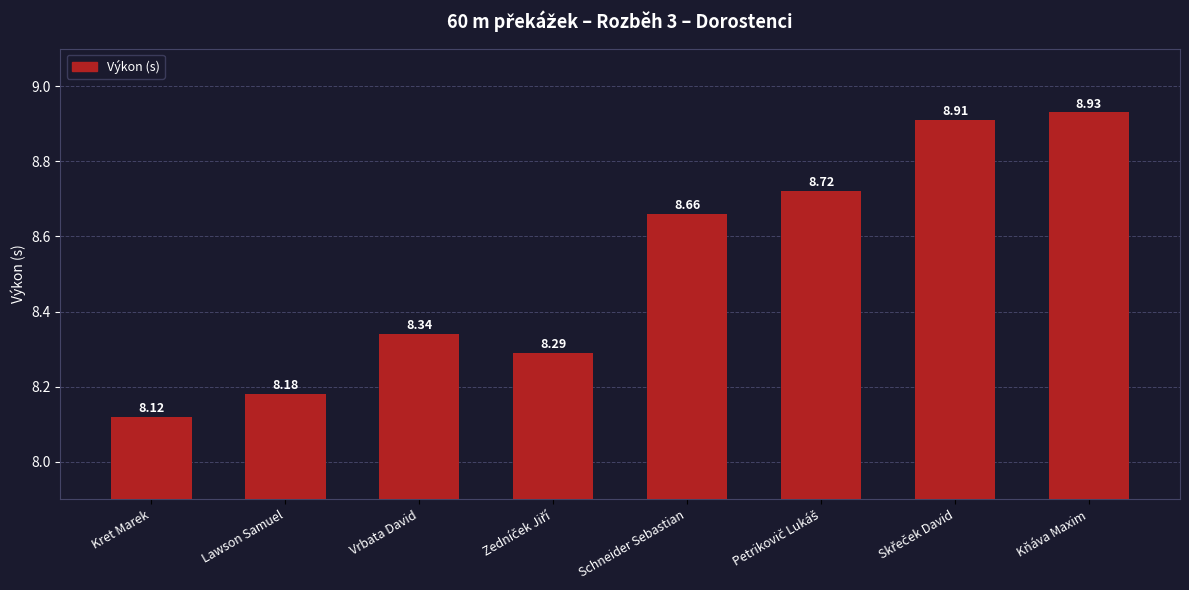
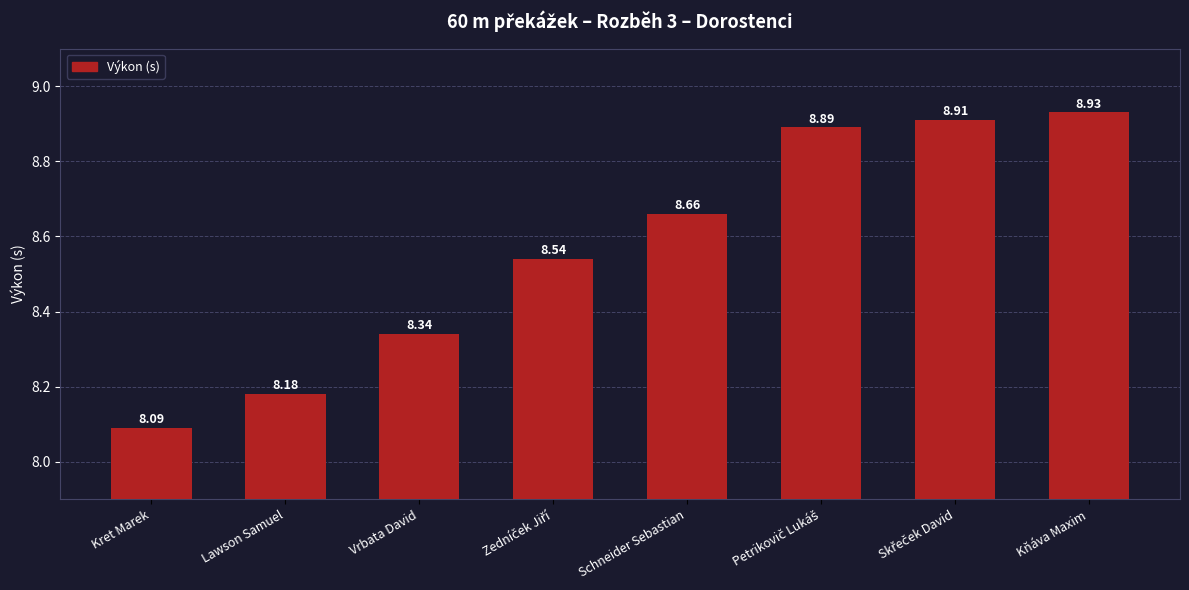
  {
-   "Kret Marek": 8.12,
+   "Kret Marek": 8.09,
    "Lawson Samuel": 8.18,
    "Vrbata David": 8.34,
-   "Zedníček Jiří": 8.29,
+   "Zedníček Jiří": 8.54,
    "Schneider Sebastian": 8.66,
-   "Petrikovič Lukáš": 8.72,
+   "Petrikovič Lukáš": 8.89,
    "Skřeček David": 8.91,
    "Kňáva Maxim": 8.93
  }
